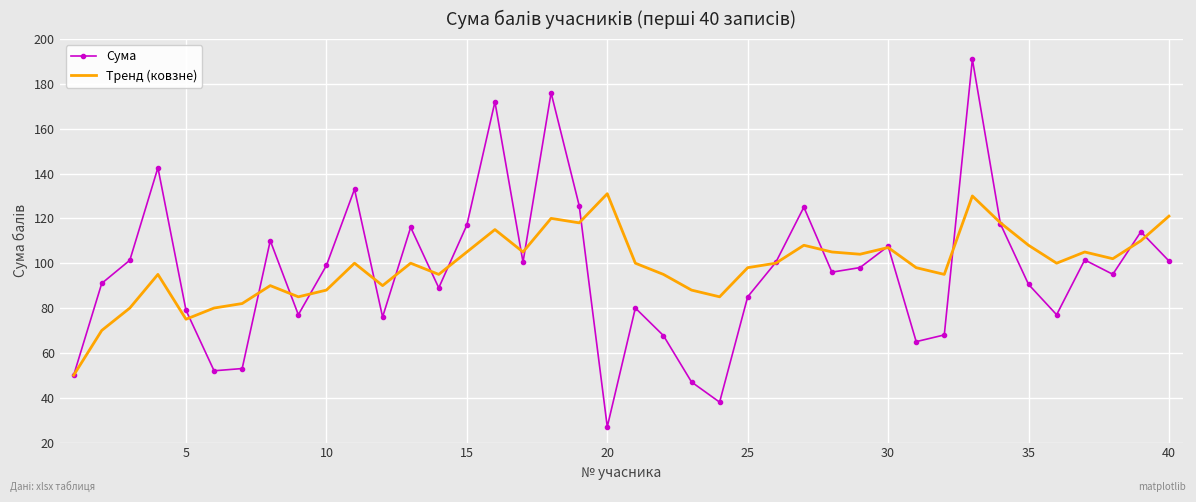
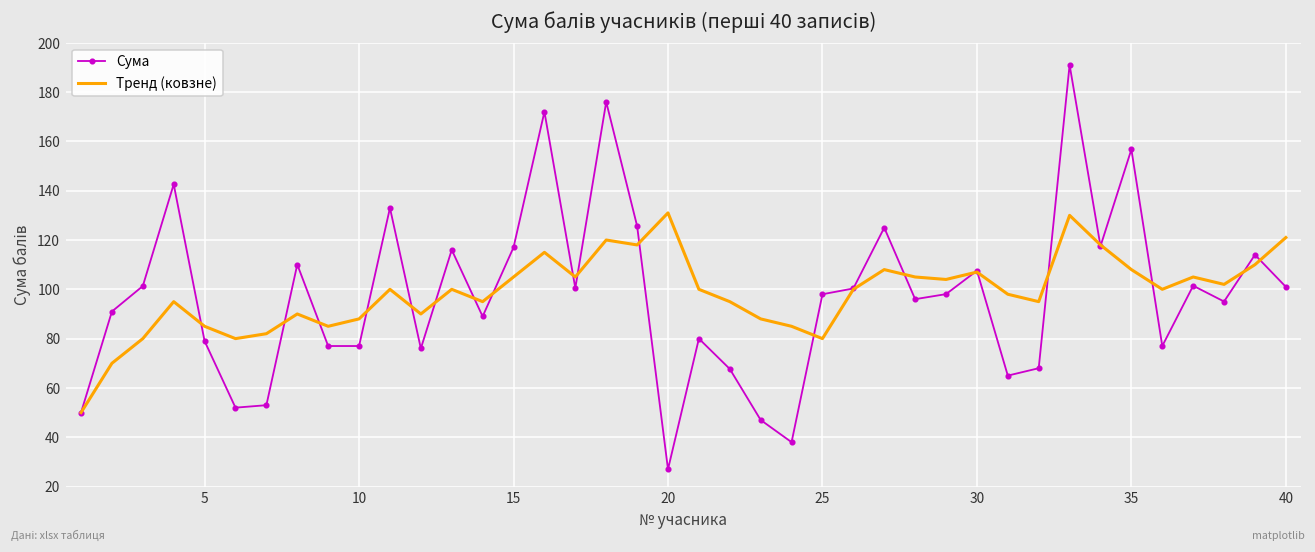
  {
    "Сума": {
      "5": 79,
-     "10": 99,
+     "10": 77,
      "15": 117,
      "20": 27,
-     "25": 85,
-     "35": 91,
+     "25": 98,
+     "35": 157,
      "40": 101
    },
    "Тренд (ковзне)": {
-     "5": 75,
+     "5": 85,
      "10": 88,
      "15": 105,
      "20": 131,
-     "25": 98,
+     "25": 80,
      "35": 108,
      "40": 121
    }
  }
